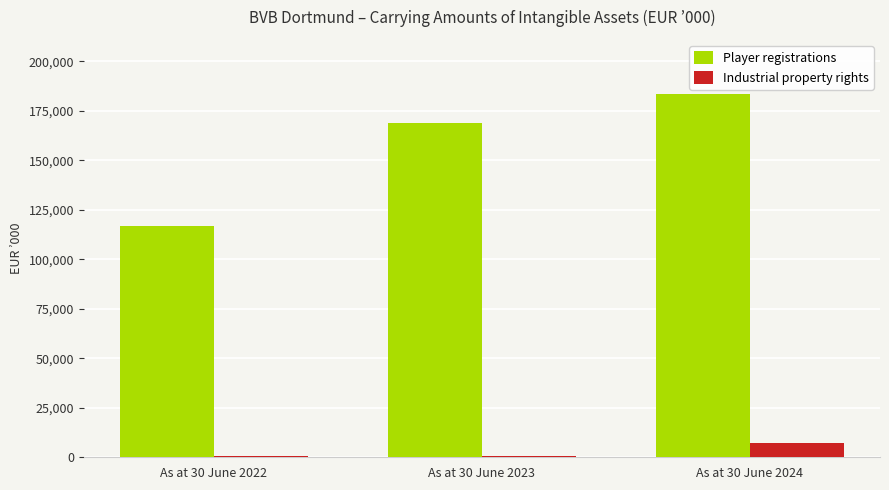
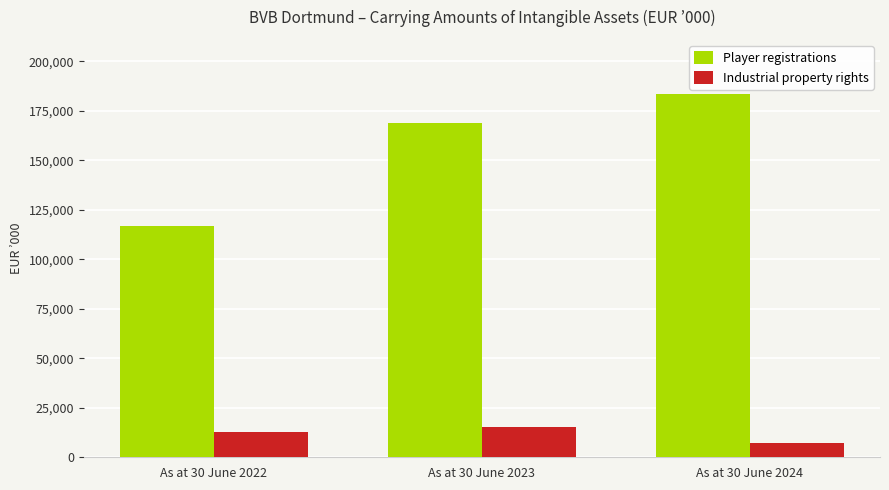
  {
    "Player registrations": {
      "As at 30 June 2022": "117,000",
      "As at 30 June 2023": "169,000",
      "As at 30 June 2024": "183,000"
    },
    "Industrial property rights": {
-     "As at 30 June 2022": "1,000",
-     "As at 30 June 2023": "1,000",
+     "As at 30 June 2022": "13,000",
+     "As at 30 June 2023": "15,000",
      "As at 30 June 2024": "7,000"
    }
  }
